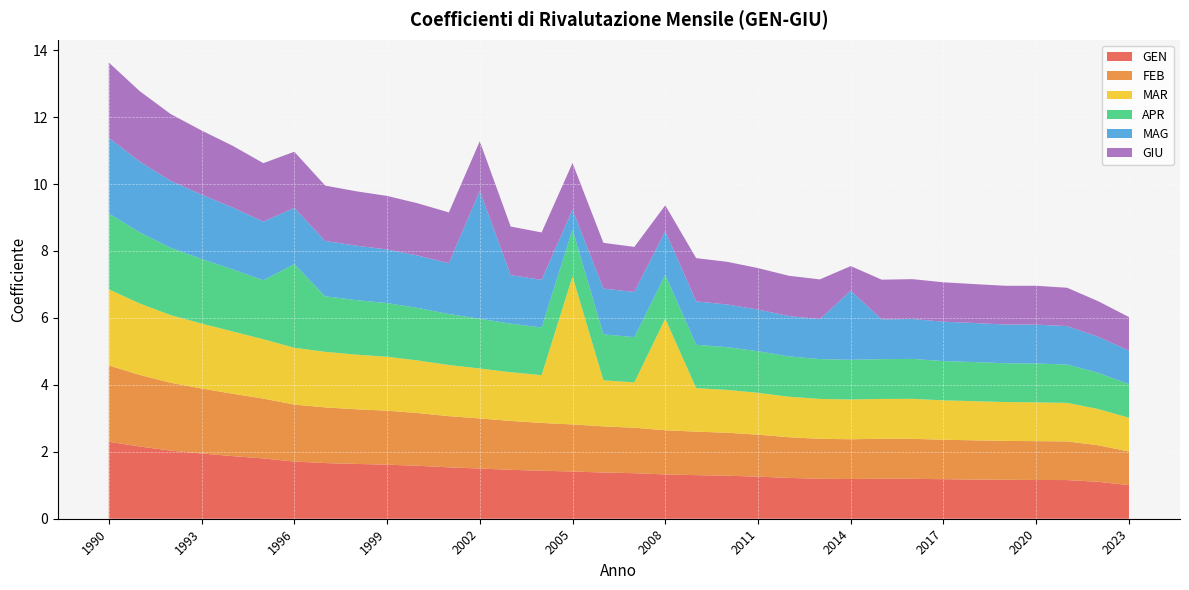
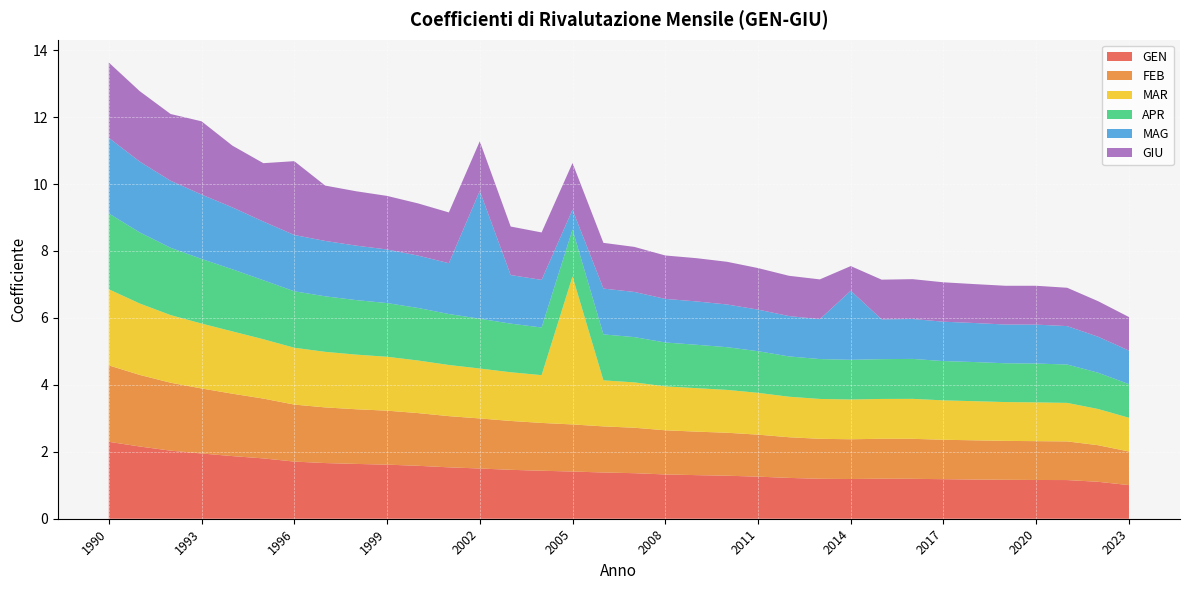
  {
    "MAR": {
      "1990": 2.3,
      "1993": 1.9,
      "1996": 1.7,
      "1999": 1.6,
      "2002": 1.5,
      "2005": 4.4,
-     "2008": 3.3,
+     "2008": 1.3,
      "2011": 1.2,
      "2014": 1.2,
      "2017": 1.2,
      "2020": 1.2,
      "2023": 1.0
    },
    "APR": {
      "1990": 2.3,
      "1993": 1.9,
-     "1996": 2.5,
+     "1996": 1.7,
      "1999": 1.6,
      "2002": 1.5,
      "2005": 1.4,
      "2008": 1.3,
      "2011": 1.2,
      "2014": 1.2,
      "2017": 1.2,
      "2020": 1.2,
      "2023": 1.0
    },
    "MAG": {
      "1990": 2.3,
      "1993": 1.9,
      "1996": 1.7,
      "1999": 1.6,
      "2002": 3.8,
      "2005": 0.6,
      "2008": 1.3,
      "2011": 1.2,
      "2014": 2.1,
      "2017": 1.2,
      "2020": 1.2,
      "2023": 1.0
    },
    "GIU": {
      "1990": 2.2,
-     "1993": 1.9,
-     "1996": 1.7,
+     "1993": 2.2,
+     "1996": 2.2,
      "1999": 1.6,
      "2002": 1.5,
      "2005": 1.4,
-     "2008": 0.8,
+     "2008": 1.3,
      "2011": 1.2,
      "2014": 0.7,
      "2017": 1.2,
      "2020": 1.2,
      "2023": 1.0
    }
  }
